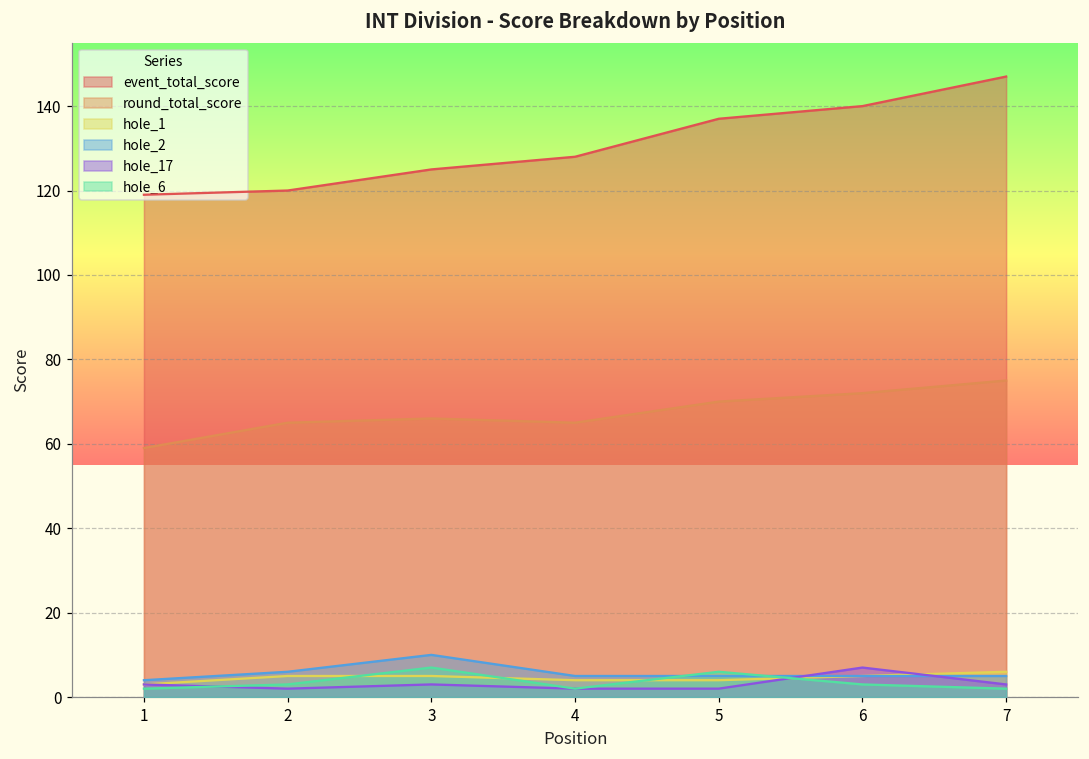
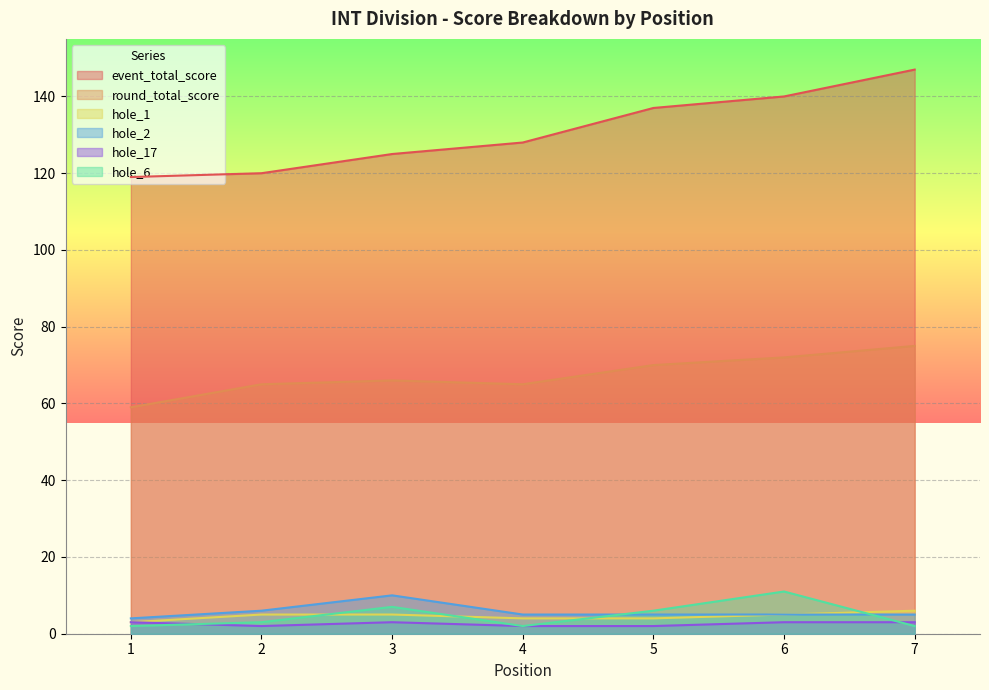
  {
    "hole_2": {
      "1": 4,
      "2": 6,
      "3": 10,
      "4": 5,
      "5": 5,
      "7": 5
    },
    "hole_17": {
      "2": 2,
      "3": 3,
      "5": 2,
-     "6": 7,
+     "6": 3,
      "7": 3
    },
    "hole_6": {
      "1": 2,
      "2": 3,
      "3": 7,
      "5": 6,
-     "6": 3,
+     "6": 11,
      "7": 2
    }
  }
